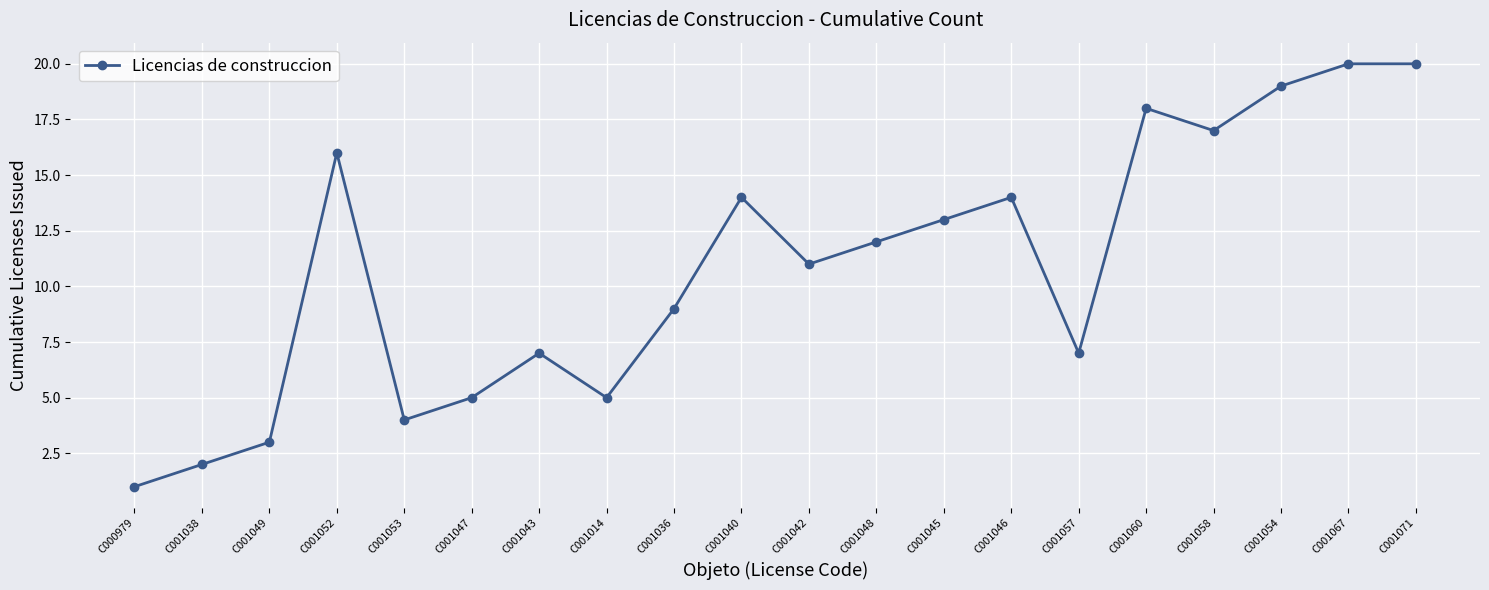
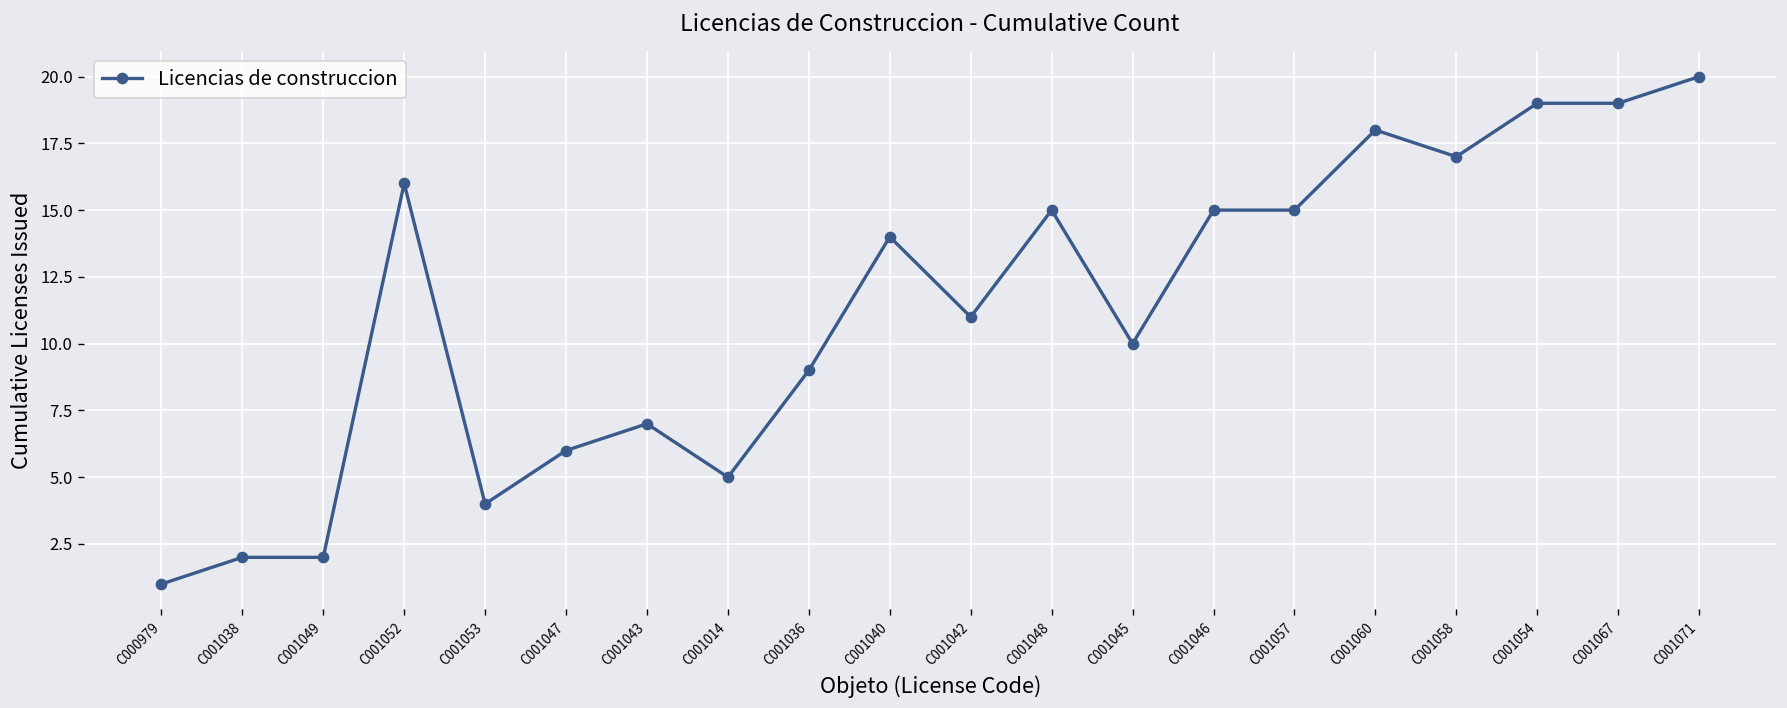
  {
    "C000979": 1,
    "C001038": 2,
-   "C001049": 3,
+   "C001049": 2,
    "C001052": 16,
    "C001053": 4,
-   "C001047": 5,
+   "C001047": 6,
    "C001043": 7,
    "C001014": 5,
    "C001036": 9,
    "C001040": 14,
    "C001042": 11,
-   "C001048": 12,
-   "C001045": 13,
-   "C001046": 14,
-   "C001057": 7,
+   "C001048": 15,
+   "C001045": 10,
+   "C001046": 15,
+   "C001057": 15,
    "C001060": 18,
    "C001058": 17,
    "C001054": 19,
-   "C001067": 20,
+   "C001067": 19,
    "C001071": 20
  }
